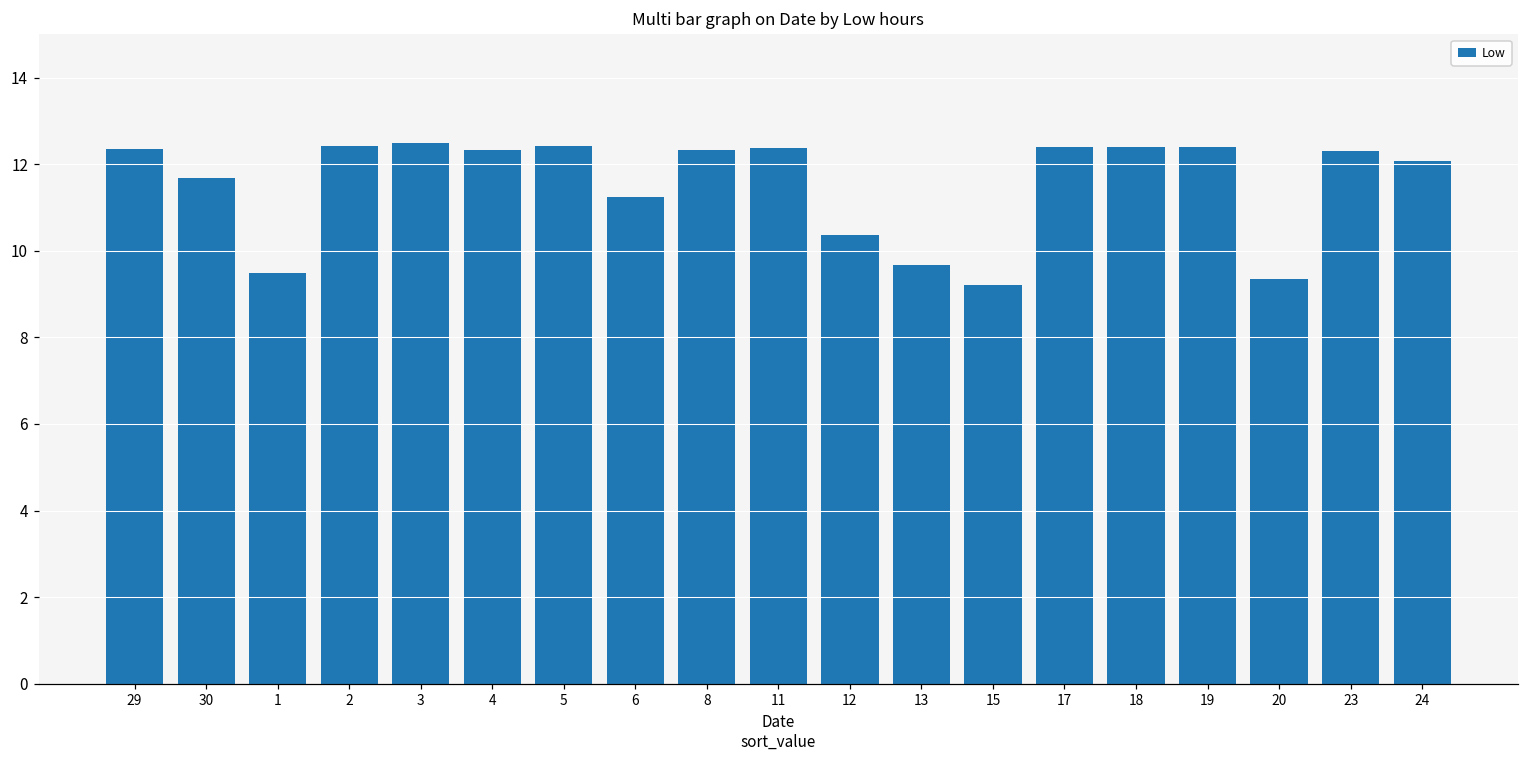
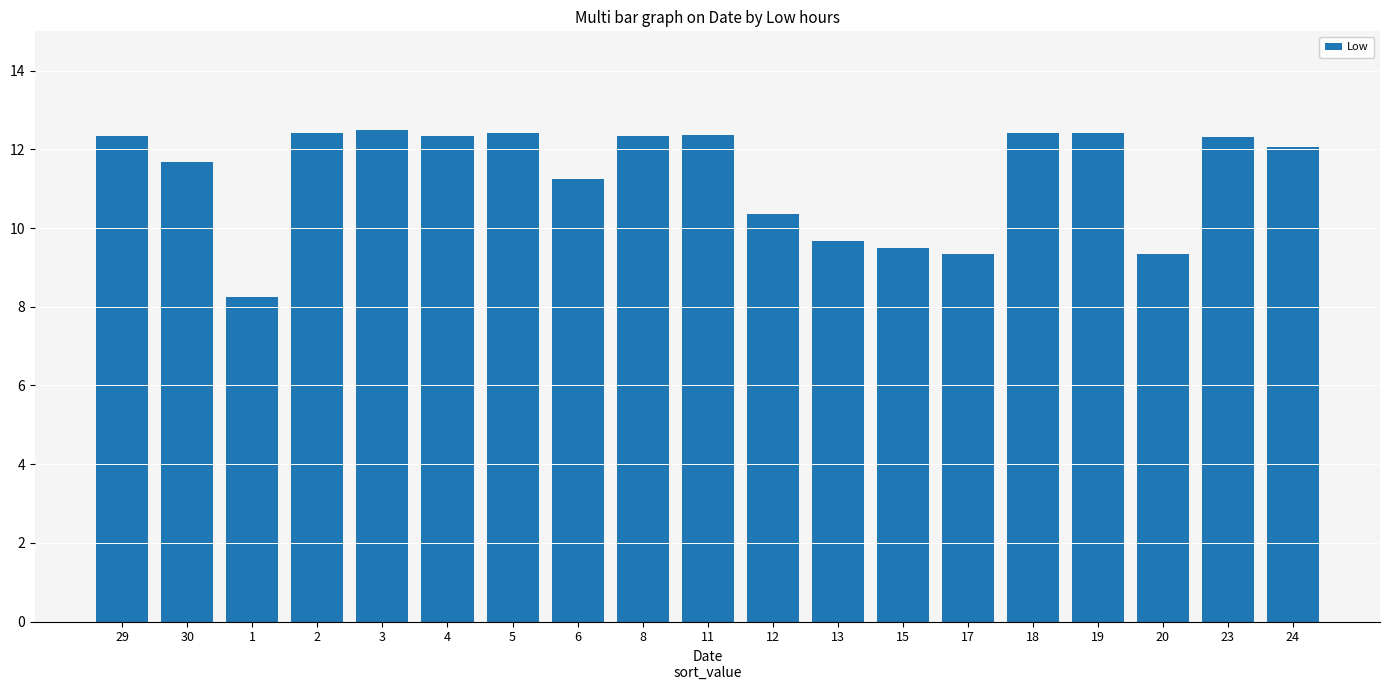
  {
    "29": 12.4,
    "30": 11.7,
-   "1": 9.5,
+   "1": 8.3,
    "2": 12.4,
    "3": 12.5,
    "4": 12.3,
    "5": 12.4,
    "6": 11.2,
    "8": 12.3,
    "11": 12.4,
    "12": 10.4,
    "13": 9.7,
-   "15": 9.2,
-   "17": 12.4,
+   "15": 9.5,
+   "17": 9.3,
    "18": 12.4,
    "19": 12.4,
    "20": 9.3,
    "23": 12.3,
    "24": 12.1
  }
